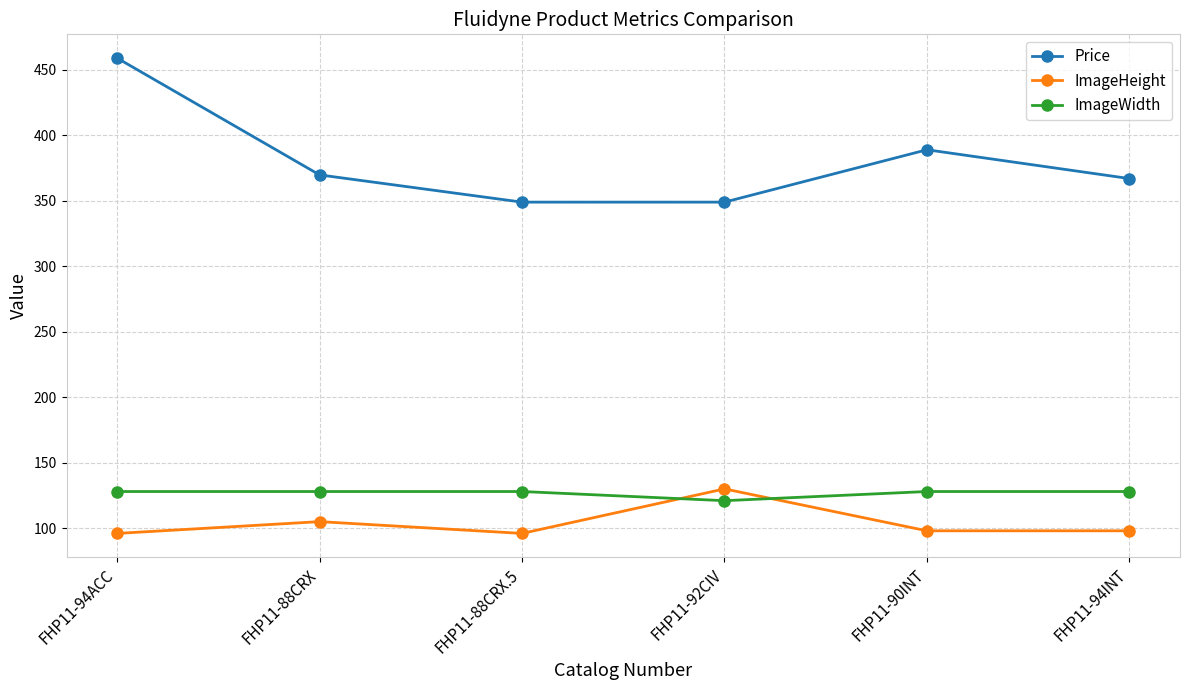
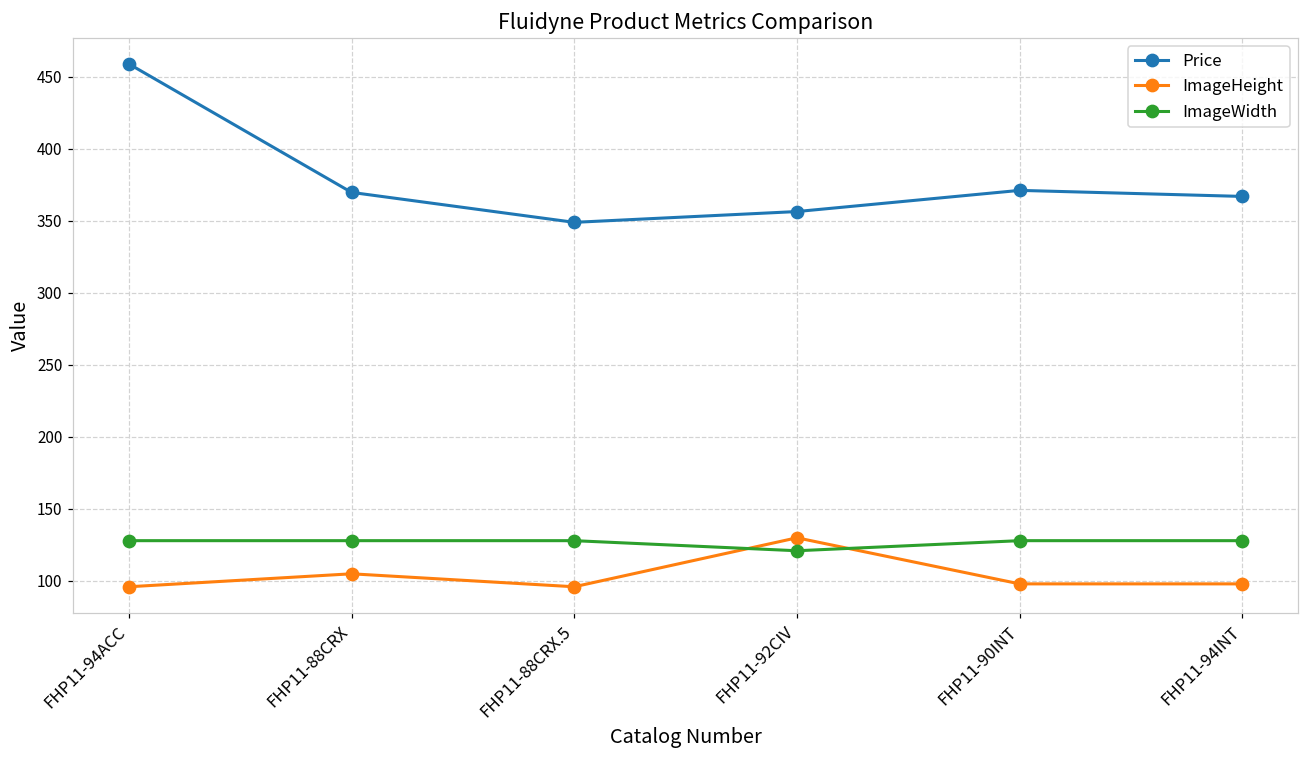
  {
    "Price": {
      "FHP11-94ACC": 459,
      "FHP11-88CRX": 370,
      "FHP11-88CRX.5": 349,
-     "FHP11-92CIV": 349,
-     "FHP11-90INT": 389,
+     "FHP11-92CIV": 357,
+     "FHP11-90INT": 371,
      "FHP11-94INT": 367
    },
    "ImageHeight": {
      "FHP11-94ACC": 96,
      "FHP11-88CRX": 105,
      "FHP11-88CRX.5": 96,
      "FHP11-92CIV": 130,
      "FHP11-90INT": 98,
      "FHP11-94INT": 98
    },
    "ImageWidth": {
      "FHP11-94ACC": 128,
      "FHP11-88CRX": 128,
      "FHP11-88CRX.5": 128,
      "FHP11-92CIV": 121,
      "FHP11-90INT": 128,
      "FHP11-94INT": 128
    }
  }
